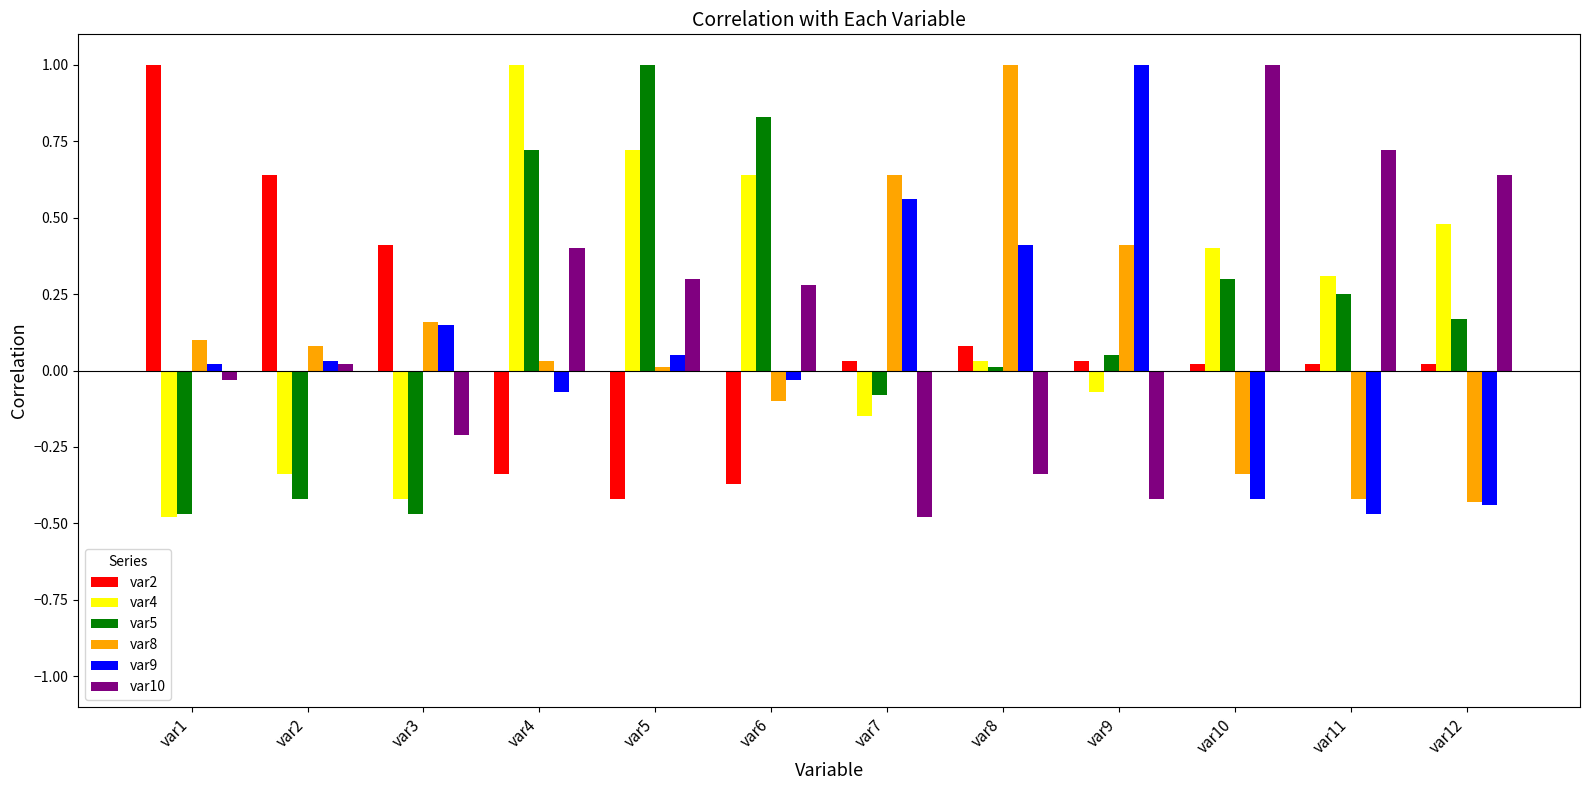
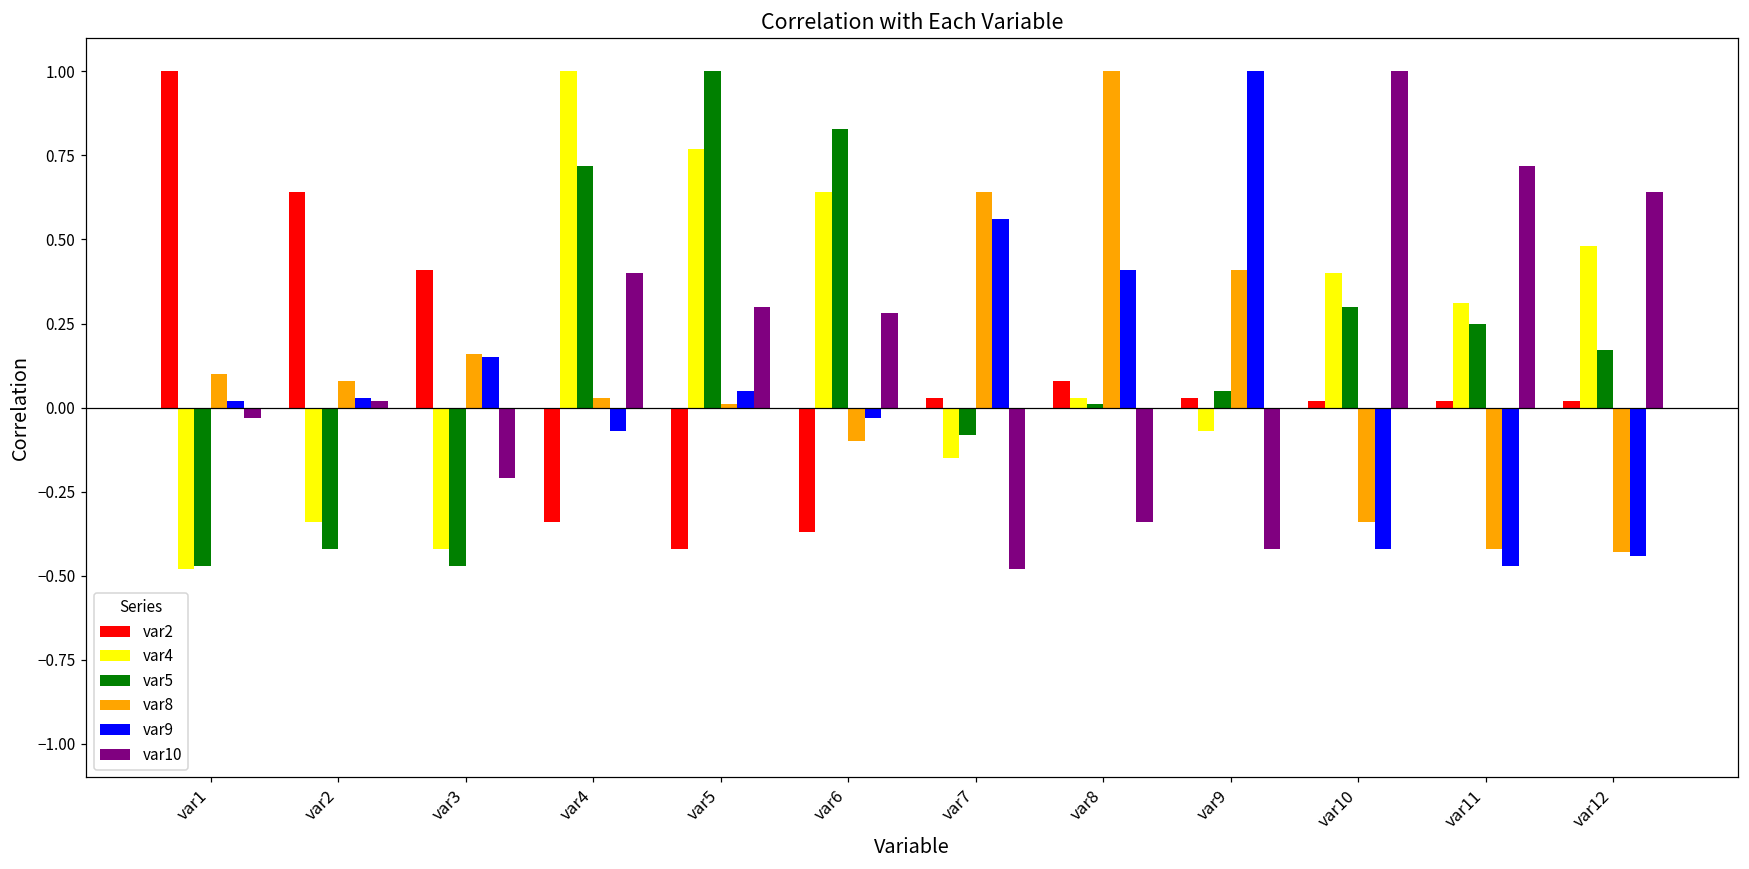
  {
    "var2": {
      "var1": 1.00,
      "var2": 0.64,
      "var3": 0.41,
      "var4": -0.34,
      "var5": -0.42,
      "var6": -0.37,
      "var7": 0.03,
      "var8": 0.08,
      "var9": 0.03,
      "var10": 0.02,
      "var11": 0.02,
      "var12": 0.02
    },
    "var4": {
      "var1": -0.48,
      "var2": -0.34,
      "var3": -0.42,
      "var4": 1.00,
-     "var5": 0.72,
+     "var5": 0.77,
      "var6": 0.64,
      "var7": -0.15,
      "var8": 0.03,
      "var9": -0.07,
      "var10": 0.40,
      "var11": 0.31,
      "var12": 0.48
    },
    "var5": {
      "var1": -0.47,
      "var2": -0.42,
      "var3": -0.47,
      "var4": 0.72,
      "var5": 1.00,
      "var6": 0.83,
      "var7": -0.08,
      "var8": 0.01,
      "var9": 0.05,
      "var10": 0.30,
      "var11": 0.25,
      "var12": 0.17
    },
    "var8": {
      "var1": 0.10,
      "var2": 0.08,
      "var3": 0.16,
      "var4": 0.03,
      "var5": 0.01,
      "var6": -0.10,
      "var7": 0.64,
      "var8": 1.00,
      "var9": 0.41,
      "var10": -0.34,
      "var11": -0.42,
      "var12": -0.43
    },
    "var9": {
      "var1": 0.02,
      "var2": 0.03,
      "var3": 0.15,
      "var4": -0.07,
      "var5": 0.05,
      "var6": -0.03,
      "var7": 0.56,
      "var8": 0.41,
      "var9": 1.00,
      "var10": -0.42,
      "var11": -0.47,
      "var12": -0.44
    },
    "var10": {
      "var1": -0.03,
      "var2": 0.02,
      "var3": -0.21,
      "var4": 0.40,
      "var5": 0.30,
      "var6": 0.28,
      "var7": -0.48,
      "var8": -0.34,
      "var9": -0.42,
      "var10": 1.00,
      "var11": 0.72,
      "var12": 0.64
    }
  }
